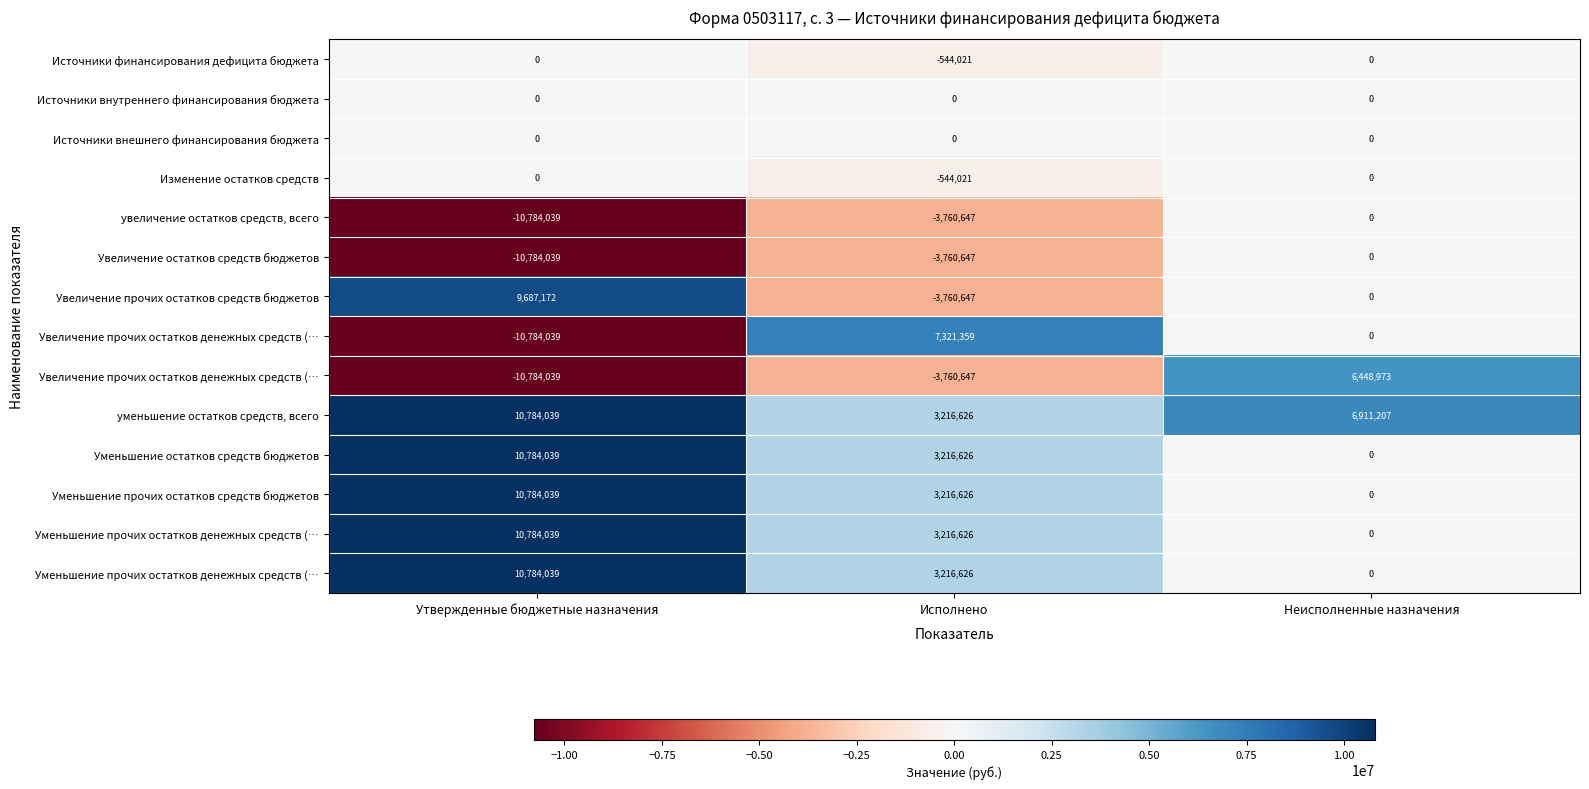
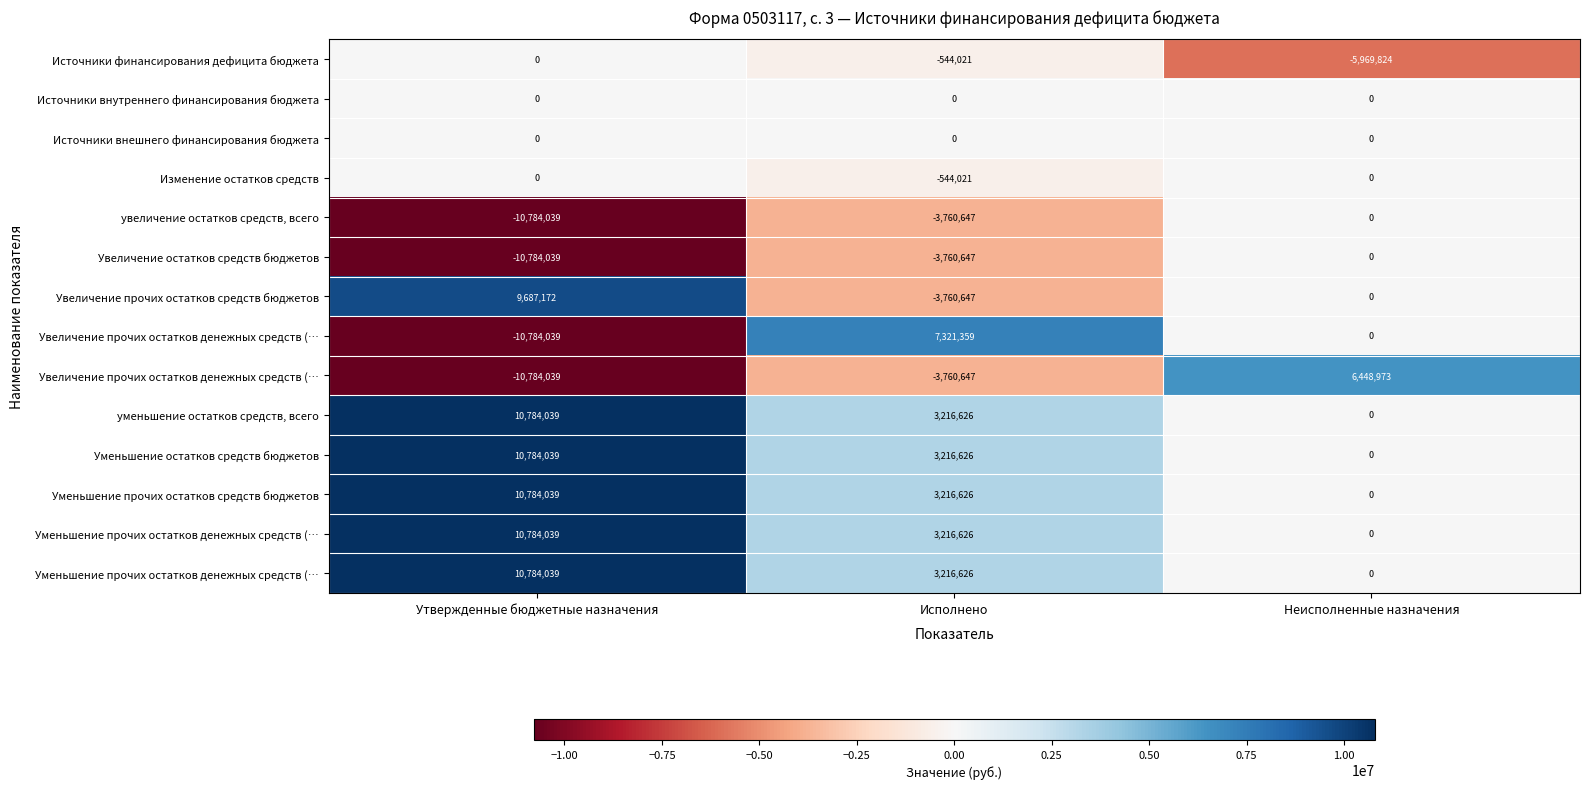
  {
    "Источники финансирования дефицита бюджета": {
      "Утвержденные бюджетные назначения": "0",
      "Исполнено": "-544,021",
-     "Неисполненные назначения": "0"
+     "Неисполненные назначения": "-5,969,824"
    },
    "Источники внутреннего финансирования бюджета": {
      "Утвержденные бюджетные назначения": "0",
      "Исполнено": "0",
      "Неисполненные назначения": "0"
    },
    "Источники внешнего финансирования бюджета": {
      "Утвержденные бюджетные назначения": "0",
      "Исполнено": "0",
      "Неисполненные назначения": "0"
    },
    "Изменение остатков средств": {
      "Утвержденные бюджетные назначения": "0",
      "Исполнено": "-544,021",
      "Неисполненные назначения": "0"
    },
    "увеличение остатков средств, всего": {
      "Утвержденные бюджетные назначения": "-10,784,039",
      "Исполнено": "-3,760,647",
      "Неисполненные назначения": "0"
    },
    "Увеличение остатков средств бюджетов": {
      "Утвержденные бюджетные назначения": "-10,784,039",
      "Исполнено": "-3,760,647",
      "Неисполненные назначения": "0"
    },
    "Увеличение прочих остатков средств бюджетов": {
      "Утвержденные бюджетные назначения": "9,687,172",
      "Исполнено": "-3,760,647",
      "Неисполненные назначения": "0"
    },
    "уменьшение остатков средств, всего": {
      "Утвержденные бюджетные назначения": "10,784,039",
      "Исполнено": "3,216,626",
-     "Неисполненные назначения": "6,911,207"
+     "Неисполненные назначения": "0"
    },
    "Уменьшение остатков средств бюджетов": {
      "Утвержденные бюджетные назначения": "10,784,039",
      "Исполнено": "3,216,626",
      "Неисполненные назначения": "0"
    },
    "Уменьшение прочих остатков средств бюджетов": {
      "Утвержденные бюджетные назначения": "10,784,039",
      "Исполнено": "3,216,626",
      "Неисполненные назначения": "0"
    }
  }
